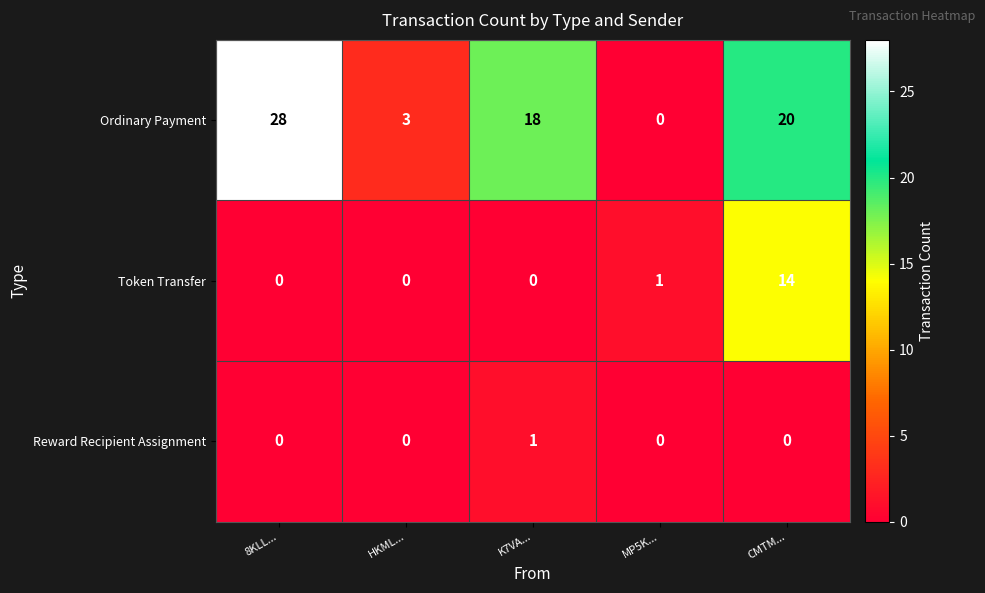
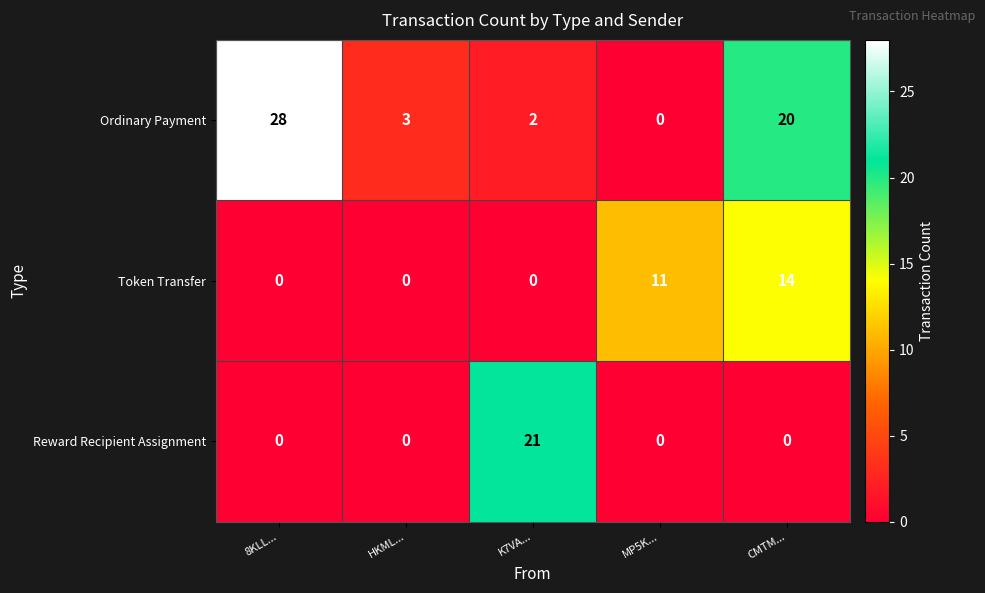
  {
    "Ordinary Payment": {
      "8KLL...": 28,
      "HKML...": 3,
-     "K7VA...": 18,
+     "K7VA...": 2,
      "MP5K...": 0,
      "CMTM...": 20
    },
    "Token Transfer": {
      "8KLL...": 0,
      "HKML...": 0,
      "K7VA...": 0,
-     "MP5K...": 1,
+     "MP5K...": 11,
      "CMTM...": 14
    },
    "Reward Recipient Assignment": {
      "8KLL...": 0,
      "HKML...": 0,
-     "K7VA...": 1,
+     "K7VA...": 21,
      "MP5K...": 0,
      "CMTM...": 0
    }
  }
